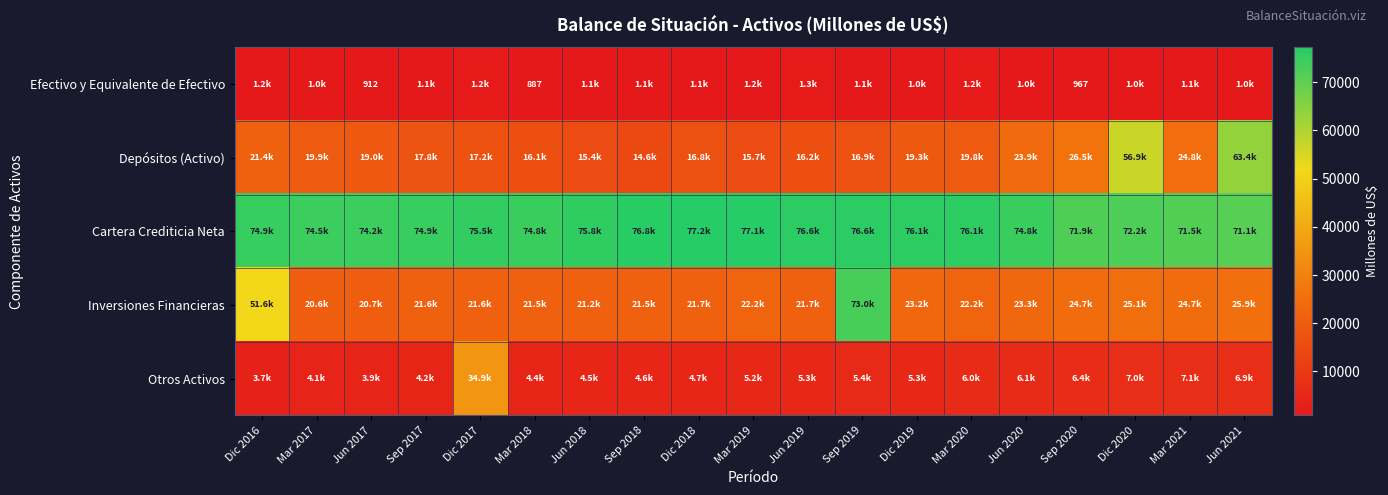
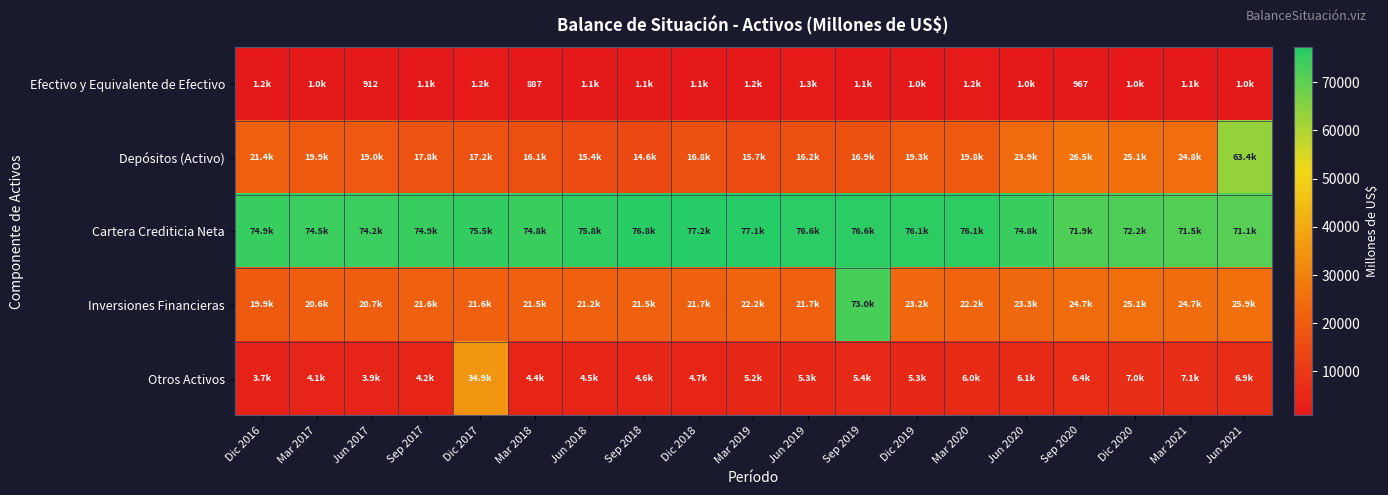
  {
    "Efectivo y Equivalente de Efectivo": {
      "Dic 2016": "1.2k",
      "Mar 2017": "1.0k",
      "Jun 2017": "912",
      "Sep 2017": "1.1k",
      "Dic 2017": "1.2k",
      "Mar 2018": "887",
      "Jun 2018": "1.1k",
      "Sep 2018": "1.1k",
      "Dic 2018": "1.1k",
      "Mar 2019": "1.2k",
      "Jun 2019": "1.3k",
      "Sep 2019": "1.1k",
      "Dic 2019": "1.0k",
      "Mar 2020": "1.2k",
      "Jun 2020": "1.0k",
      "Sep 2020": "967",
      "Dic 2020": "1.0k",
      "Mar 2021": "1.1k",
      "Jun 2021": "1.0k"
    },
    "Depósitos (Activo)": {
      "Dic 2016": "21.4k",
      "Mar 2017": "19.9k",
      "Jun 2017": "19.0k",
      "Sep 2017": "17.8k",
      "Dic 2017": "17.2k",
      "Mar 2018": "16.1k",
      "Jun 2018": "15.4k",
      "Sep 2018": "14.6k",
      "Dic 2018": "16.8k",
      "Mar 2019": "15.7k",
      "Jun 2019": "16.2k",
      "Sep 2019": "16.9k",
      "Dic 2019": "19.3k",
      "Mar 2020": "19.8k",
      "Jun 2020": "23.9k",
      "Sep 2020": "26.5k",
-     "Dic 2020": "56.9k",
+     "Dic 2020": "25.1k",
      "Mar 2021": "24.8k",
      "Jun 2021": "63.4k"
    },
    "Cartera Crediticia Neta": {
      "Dic 2016": "74.9k",
      "Mar 2017": "74.5k",
      "Jun 2017": "74.2k",
      "Sep 2017": "74.9k",
      "Dic 2017": "75.5k",
      "Mar 2018": "74.8k",
      "Jun 2018": "75.8k",
      "Sep 2018": "76.8k",
      "Dic 2018": "77.2k",
      "Mar 2019": "77.1k",
      "Jun 2019": "76.6k",
      "Sep 2019": "76.6k",
      "Dic 2019": "76.1k",
      "Mar 2020": "76.1k",
      "Jun 2020": "74.8k",
      "Sep 2020": "71.9k",
      "Dic 2020": "72.2k",
      "Mar 2021": "71.5k",
      "Jun 2021": "71.1k"
    },
    "Inversiones Financieras": {
-     "Dic 2016": "51.6k",
+     "Dic 2016": "19.9k",
      "Mar 2017": "20.6k",
      "Jun 2017": "20.7k",
      "Sep 2017": "21.6k",
      "Dic 2017": "21.6k",
      "Mar 2018": "21.5k",
      "Jun 2018": "21.2k",
      "Sep 2018": "21.5k",
      "Dic 2018": "21.7k",
      "Mar 2019": "22.2k",
      "Jun 2019": "21.7k",
      "Sep 2019": "73.0k",
      "Dic 2019": "23.2k",
      "Mar 2020": "22.2k",
      "Jun 2020": "23.3k",
      "Sep 2020": "24.7k",
      "Dic 2020": "25.1k",
      "Mar 2021": "24.7k",
      "Jun 2021": "25.9k"
    },
    "Otros Activos": {
      "Dic 2016": "3.7k",
      "Mar 2017": "4.1k",
      "Jun 2017": "3.9k",
      "Sep 2017": "4.2k",
      "Dic 2017": "34.9k",
      "Mar 2018": "4.4k",
      "Jun 2018": "4.5k",
      "Sep 2018": "4.6k",
      "Dic 2018": "4.7k",
      "Mar 2019": "5.2k",
      "Jun 2019": "5.3k",
      "Sep 2019": "5.4k",
      "Dic 2019": "5.3k",
      "Mar 2020": "6.0k",
      "Jun 2020": "6.1k",
      "Sep 2020": "6.4k",
      "Dic 2020": "7.0k",
      "Mar 2021": "7.1k",
      "Jun 2021": "6.9k"
    }
  }
